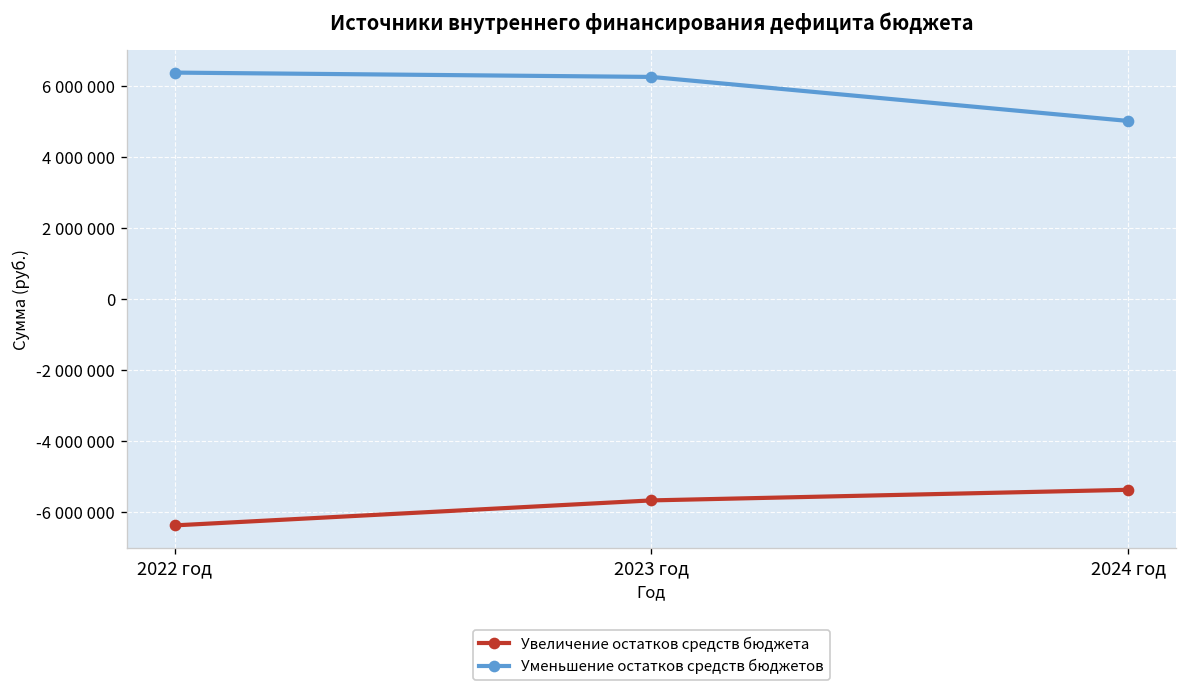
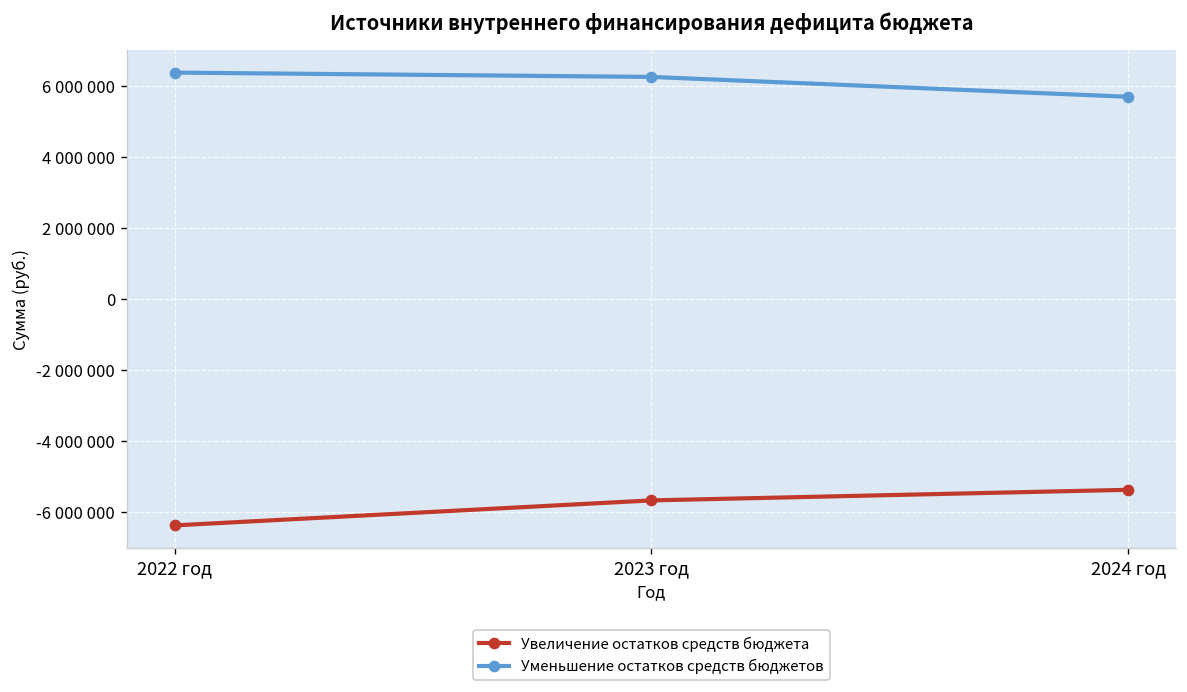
  {
    "Увеличение остатков средств бюджета": {
      "2022 год": -6400000,
      "2023 год": -5700000,
      "2024 год": -5400000
    },
    "Уменьшение остатков средств бюджетов": {
      "2022 год": 6400000,
      "2023 год": 6200000,
-     "2024 год": 5000000
+     "2024 год": 5700000
    }
  }
